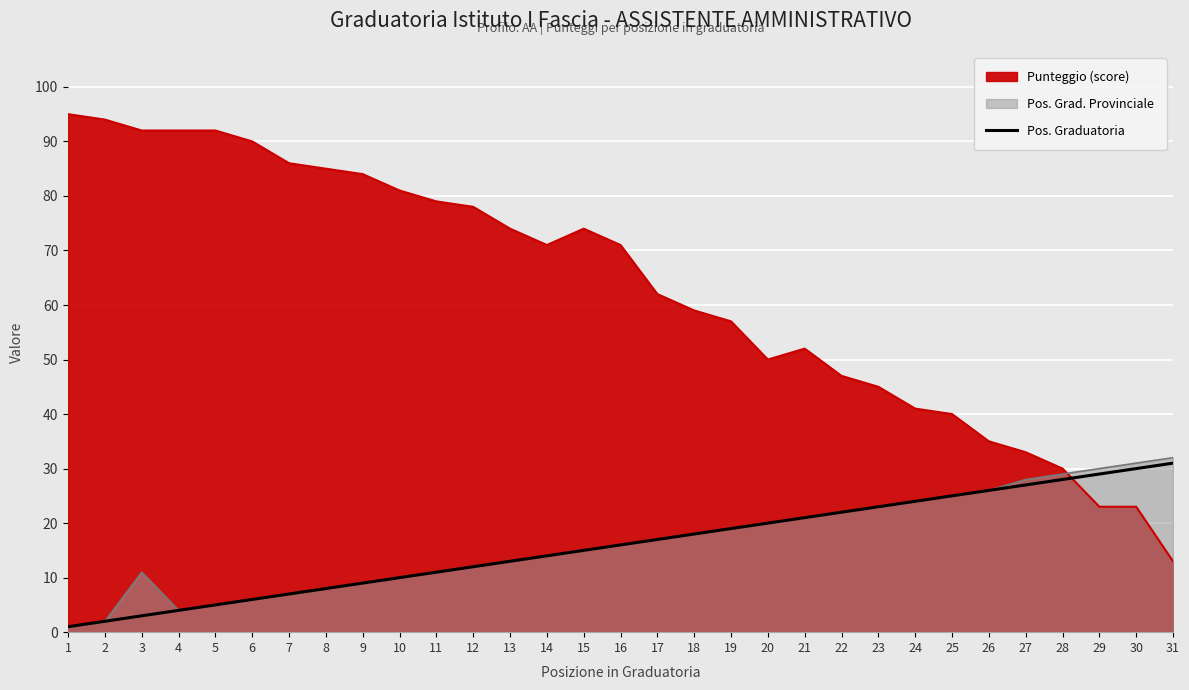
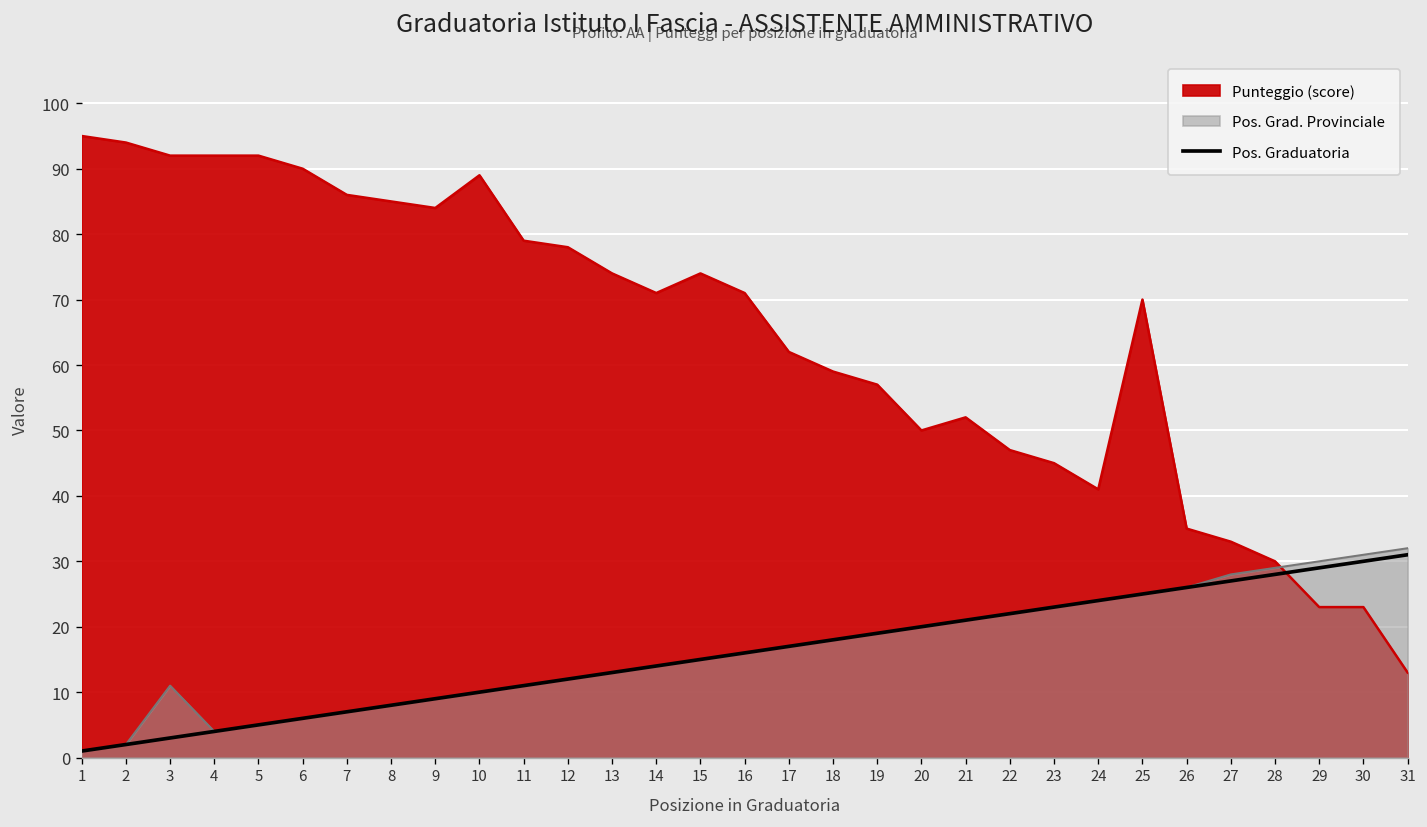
  {
    "Punteggio (score)": {
      "1": 95,
      "2": 94,
      "3": 92,
      "4": 92,
      "5": 92,
      "6": 90,
      "7": 86,
      "8": 85,
      "9": 84,
-     "10": 81,
+     "10": 89,
      "11": 79,
      "12": 78,
      "13": 74,
      "14": 71,
      "15": 74,
      "16": 71,
      "17": 62,
      "18": 59,
      "19": 57,
      "20": 50,
      "21": 52,
      "22": 47,
      "23": 45,
      "24": 41,
-     "25": 40,
+     "25": 70,
      "26": 35,
      "27": 33,
      "28": 30,
      "29": 23,
      "30": 23,
      "31": 13
    },
    "Pos. Grad. Provinciale": {
      "3": 11,
      "27": 28,
      "28": 29,
      "29": 30,
      "30": 31,
      "31": 32
    },
    "Pos. Graduatoria": {
      "3": 3,
      "27": 27,
      "28": 28,
      "29": 29,
      "30": 30,
      "31": 31
    }
  }
